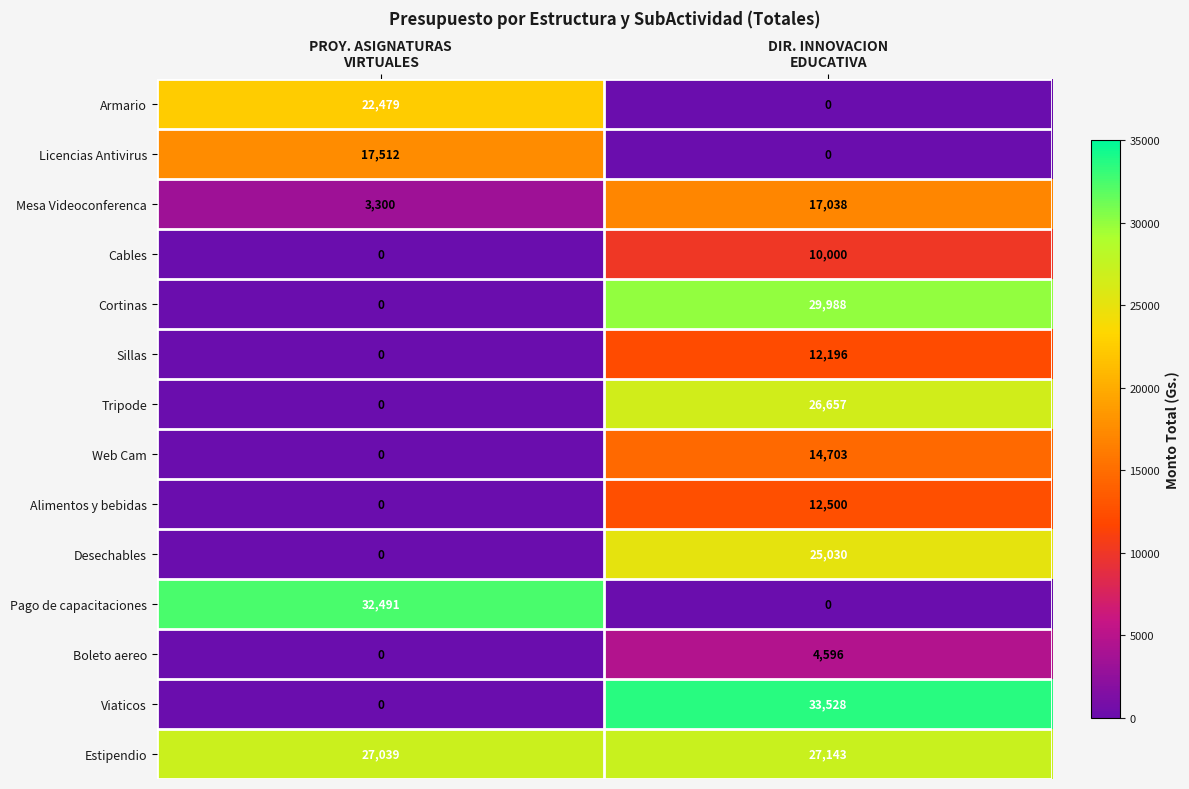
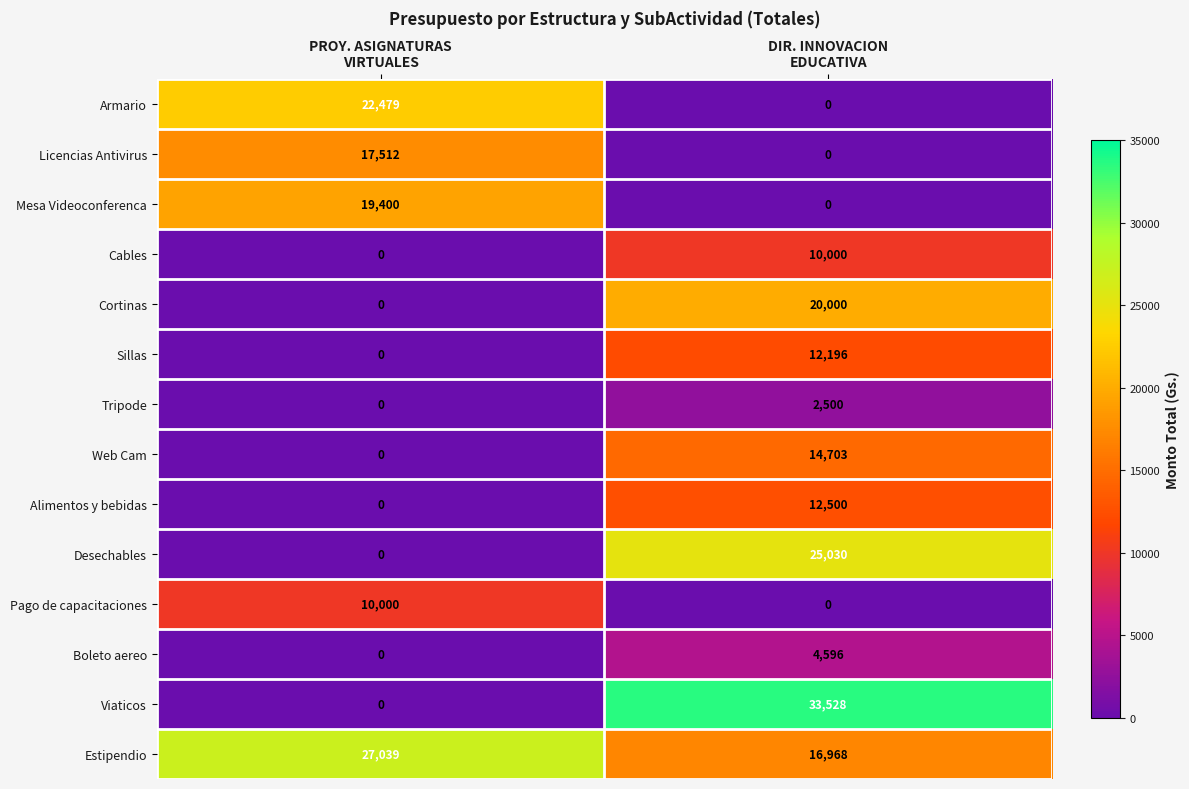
  {
    "Armario": {
      "PROY. ASIGNATURAS VIRTUALES": "22,479",
      "DIR. INNOVACION EDUCATIVA": "0"
    },
    "Licencias Antivirus": {
      "PROY. ASIGNATURAS VIRTUALES": "17,512",
      "DIR. INNOVACION EDUCATIVA": "0"
    },
    "Mesa Videoconferenca": {
-     "PROY. ASIGNATURAS VIRTUALES": "3,300",
-     "DIR. INNOVACION EDUCATIVA": "17,038"
+     "PROY. ASIGNATURAS VIRTUALES": "19,400",
+     "DIR. INNOVACION EDUCATIVA": "0"
    },
    "Cables": {
      "PROY. ASIGNATURAS VIRTUALES": "0",
      "DIR. INNOVACION EDUCATIVA": "10,000"
    },
    "Cortinas": {
      "PROY. ASIGNATURAS VIRTUALES": "0",
-     "DIR. INNOVACION EDUCATIVA": "29,988"
+     "DIR. INNOVACION EDUCATIVA": "20,000"
    },
    "Sillas": {
      "PROY. ASIGNATURAS VIRTUALES": "0",
      "DIR. INNOVACION EDUCATIVA": "12,196"
    },
    "Tripode": {
      "PROY. ASIGNATURAS VIRTUALES": "0",
-     "DIR. INNOVACION EDUCATIVA": "26,657"
+     "DIR. INNOVACION EDUCATIVA": "2,500"
    },
    "Web Cam": {
      "PROY. ASIGNATURAS VIRTUALES": "0",
      "DIR. INNOVACION EDUCATIVA": "14,703"
    },
    "Alimentos y bebidas": {
      "PROY. ASIGNATURAS VIRTUALES": "0",
      "DIR. INNOVACION EDUCATIVA": "12,500"
    },
    "Desechables": {
      "PROY. ASIGNATURAS VIRTUALES": "0",
      "DIR. INNOVACION EDUCATIVA": "25,030"
    },
    "Pago de capacitaciones": {
-     "PROY. ASIGNATURAS VIRTUALES": "32,491",
+     "PROY. ASIGNATURAS VIRTUALES": "10,000",
      "DIR. INNOVACION EDUCATIVA": "0"
    },
    "Boleto aereo": {
      "PROY. ASIGNATURAS VIRTUALES": "0",
      "DIR. INNOVACION EDUCATIVA": "4,596"
    },
    "Viaticos": {
      "PROY. ASIGNATURAS VIRTUALES": "0",
      "DIR. INNOVACION EDUCATIVA": "33,528"
    },
    "Estipendio": {
      "PROY. ASIGNATURAS VIRTUALES": "27,039",
-     "DIR. INNOVACION EDUCATIVA": "27,143"
+     "DIR. INNOVACION EDUCATIVA": "16,968"
    }
  }
